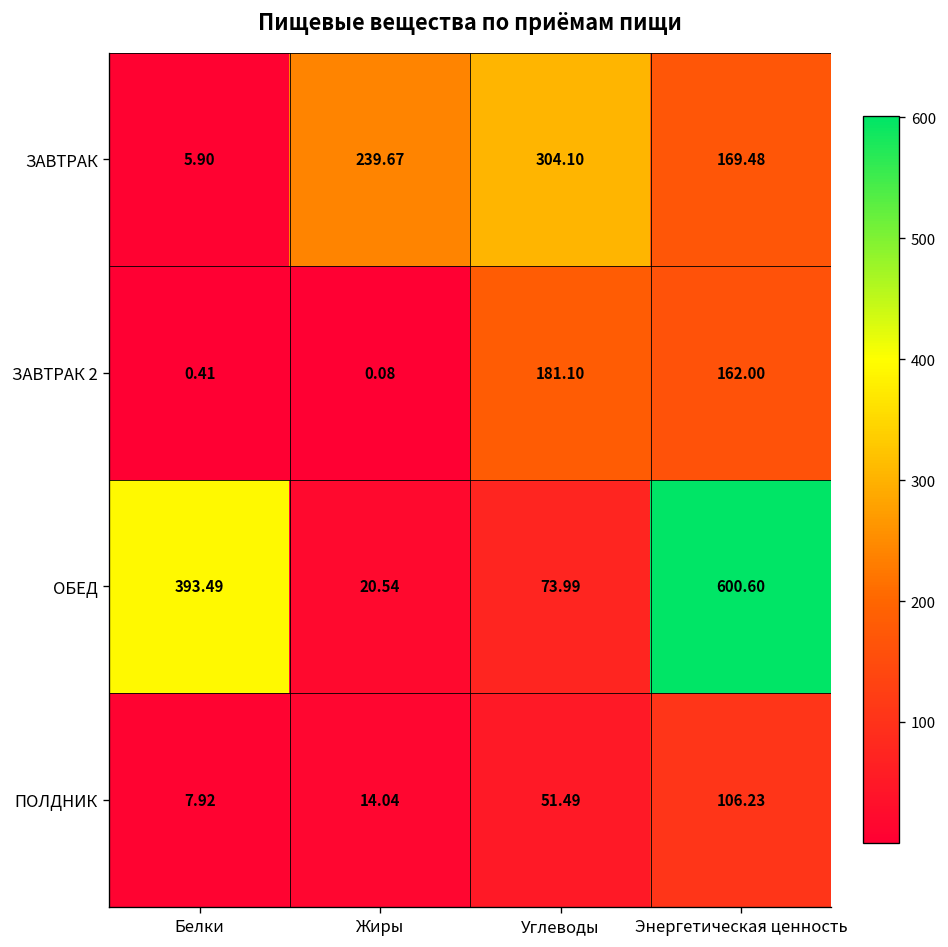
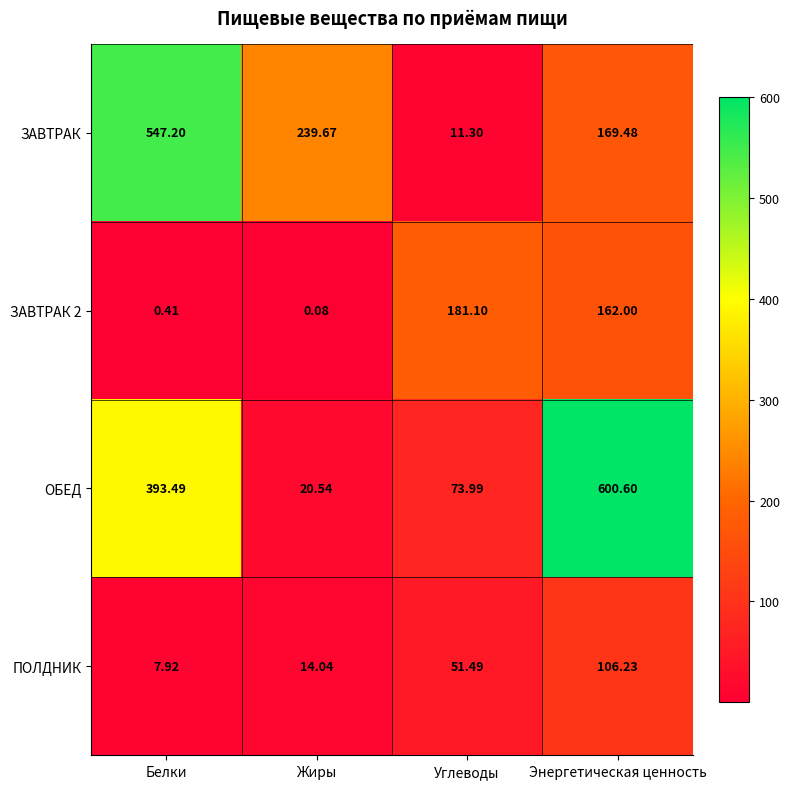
  {
    "ЗАВТРАК": {
-     "Белки": 5.90,
+     "Белки": 547.20,
      "Жиры": 239.67,
-     "Углеводы": 304.10,
+     "Углеводы": 11.30,
      "Энергетическая ценность": 169.48
    },
    "ЗАВТРАК 2": {
      "Белки": 0.41,
      "Жиры": 0.08,
      "Углеводы": 181.10,
      "Энергетическая ценность": 162.00
    },
    "ОБЕД": {
      "Белки": 393.49,
      "Жиры": 20.54,
      "Углеводы": 73.99,
      "Энергетическая ценность": 600.60
    },
    "ПОЛДНИК": {
      "Белки": 7.92,
      "Жиры": 14.04,
      "Углеводы": 51.49,
      "Энергетическая ценность": 106.23
    }
  }
